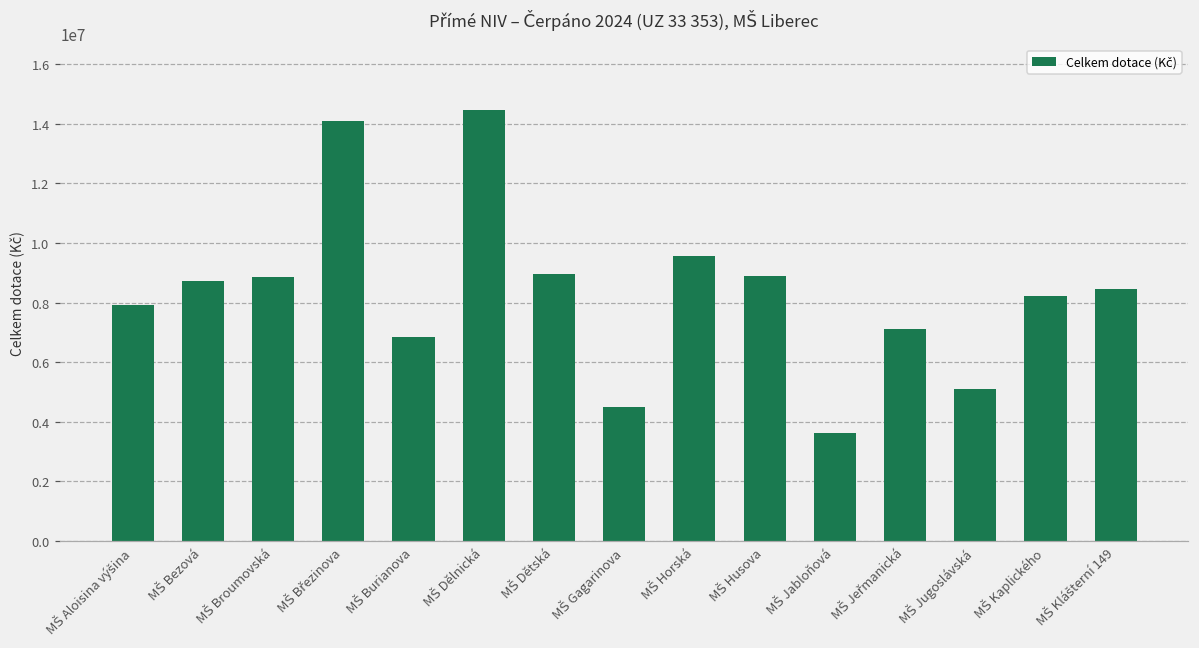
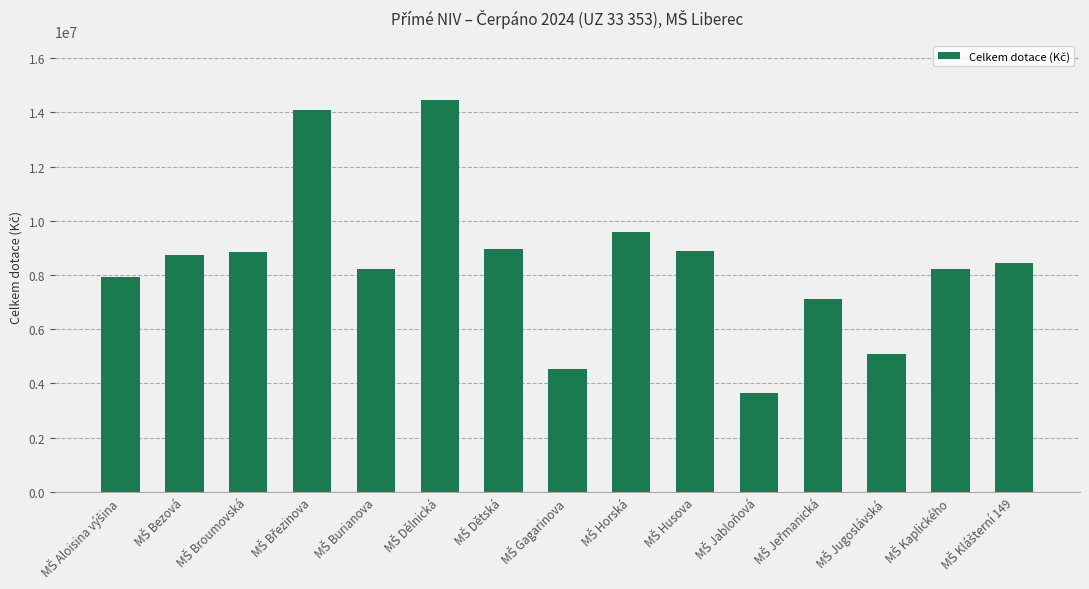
  {
    "MŠ Aloisina výšina": 7900000,
    "MŠ Bezová": 8700000,
    "MŠ Broumovská": 8900000,
    "MŠ Březinova": 14100000,
-   "MŠ Burianova": 6800000,
+   "MŠ Burianova": 8200000,
    "MŠ Dělnická": 14500000,
    "MŠ Dětská": 9000000,
    "MŠ Gagarinova": 4500000,
    "MŠ Horská": 9600000,
    "MŠ Husova": 8900000,
    "MŠ Jabloňová": 3600000,
    "MŠ Jeřmanická": 7100000,
    "MŠ Jugoslávská": 5100000,
    "MŠ Kaplického": 8200000,
    "MŠ Klášterní 149": 8400000
  }
